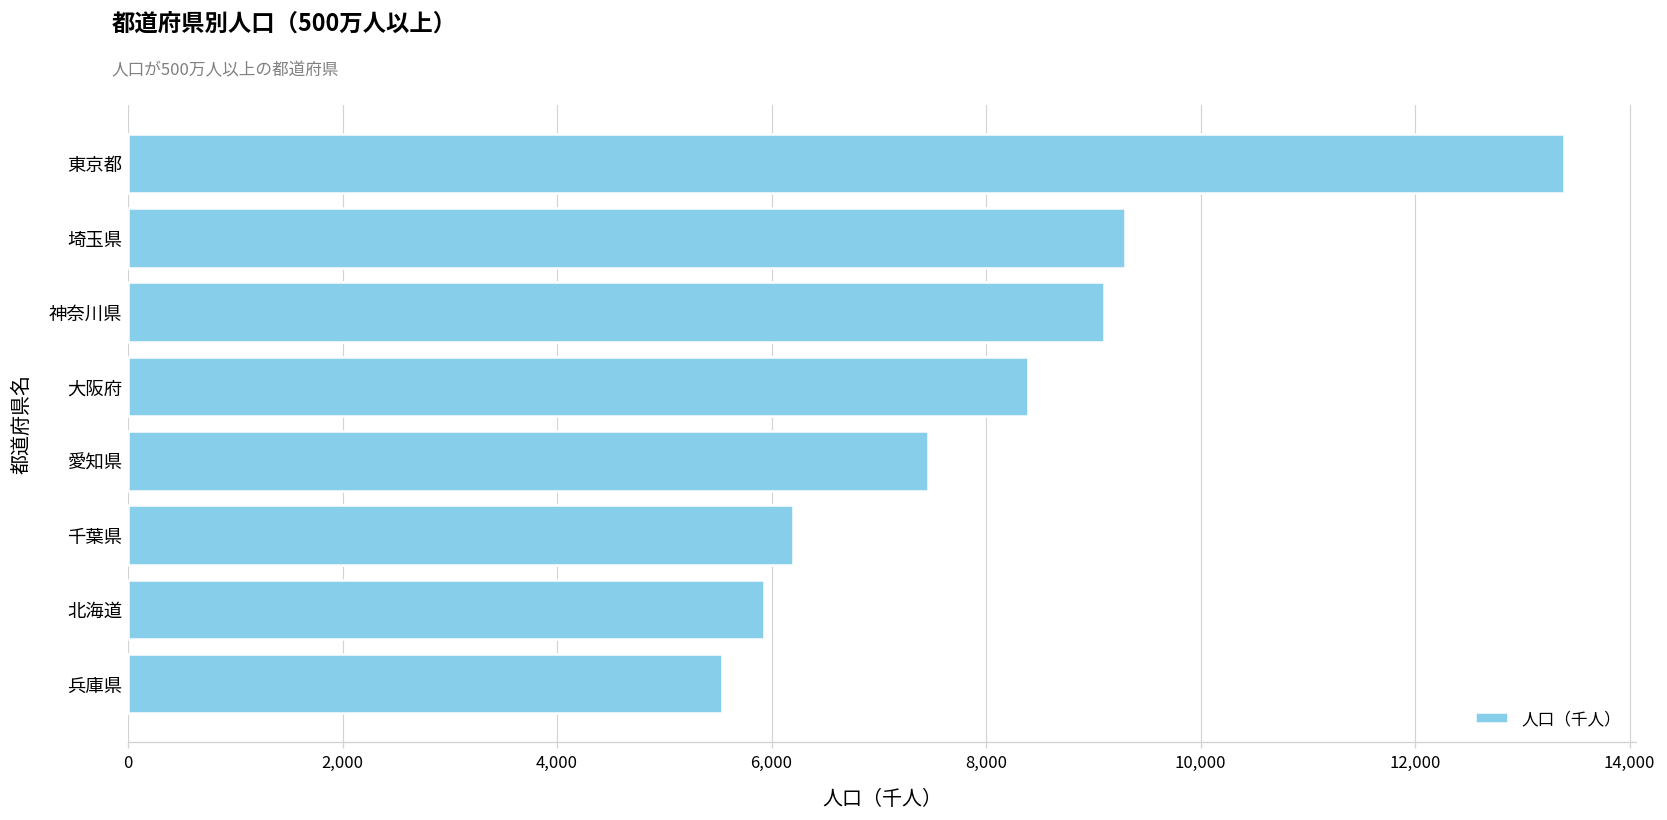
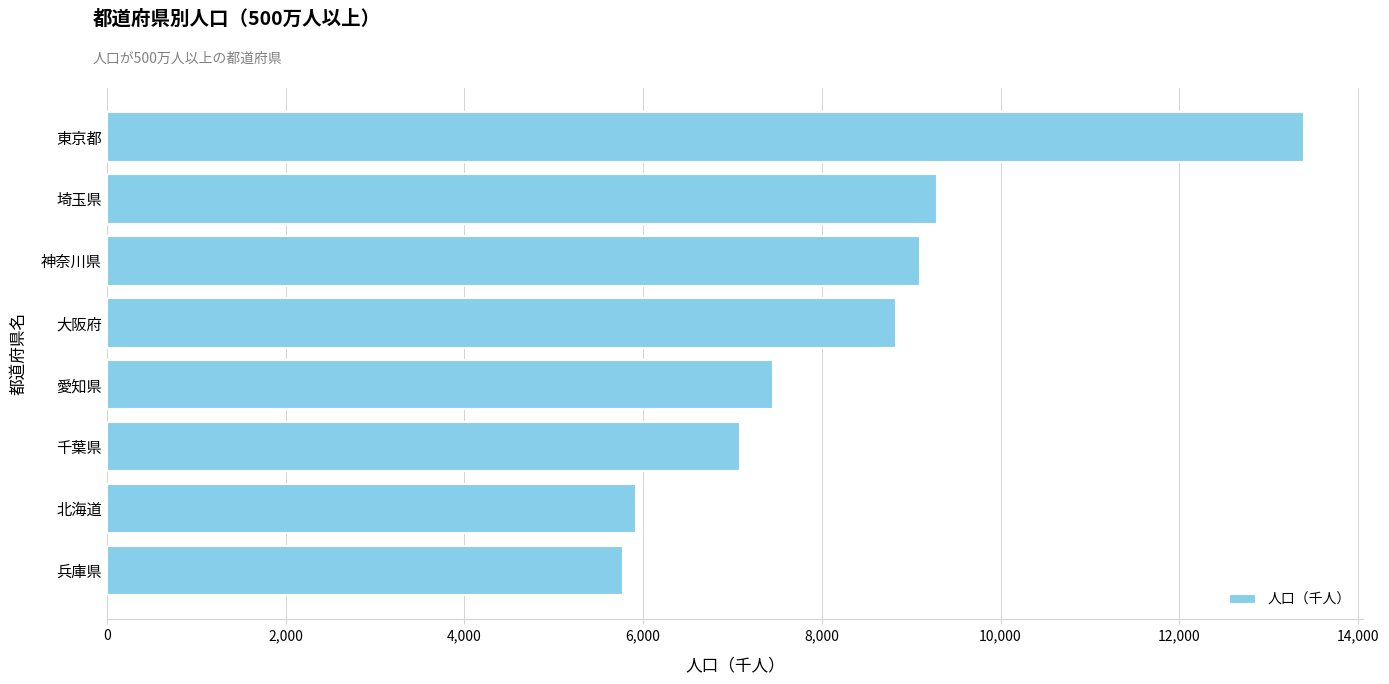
  {
    "東京都": "13,400",
    "埼玉県": "9,300",
    "神奈川県": "9,100",
-   "大阪府": "8,400",
+   "大阪府": "8,800",
    "愛知県": "7,500",
-   "千葉県": "6,200",
+   "千葉県": "7,100",
    "北海道": "5,900",
-   "兵庫県": "5,500"
+   "兵庫県": "5,800"
  }
